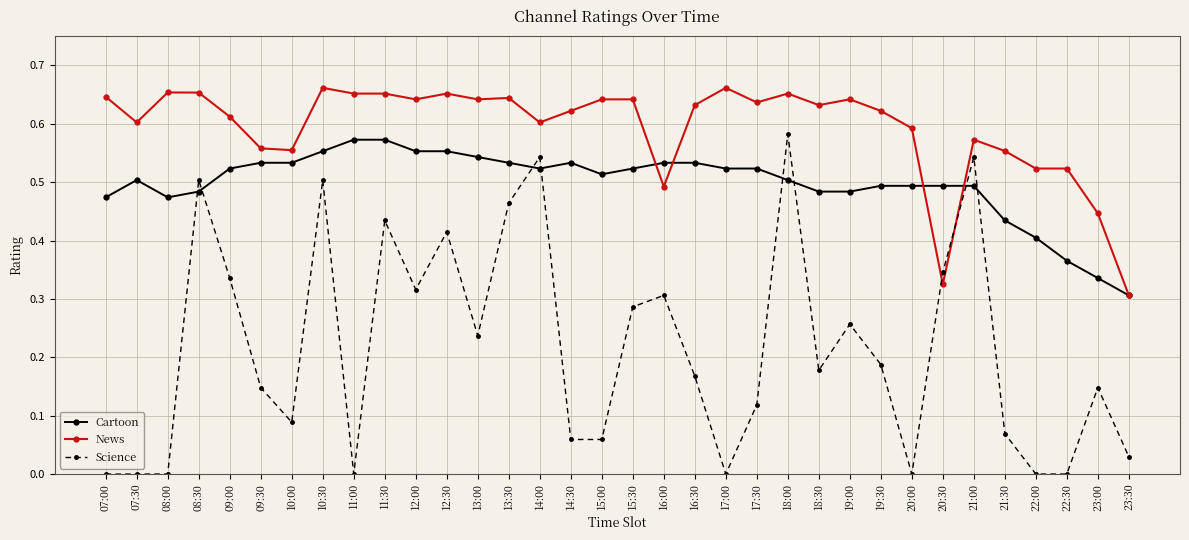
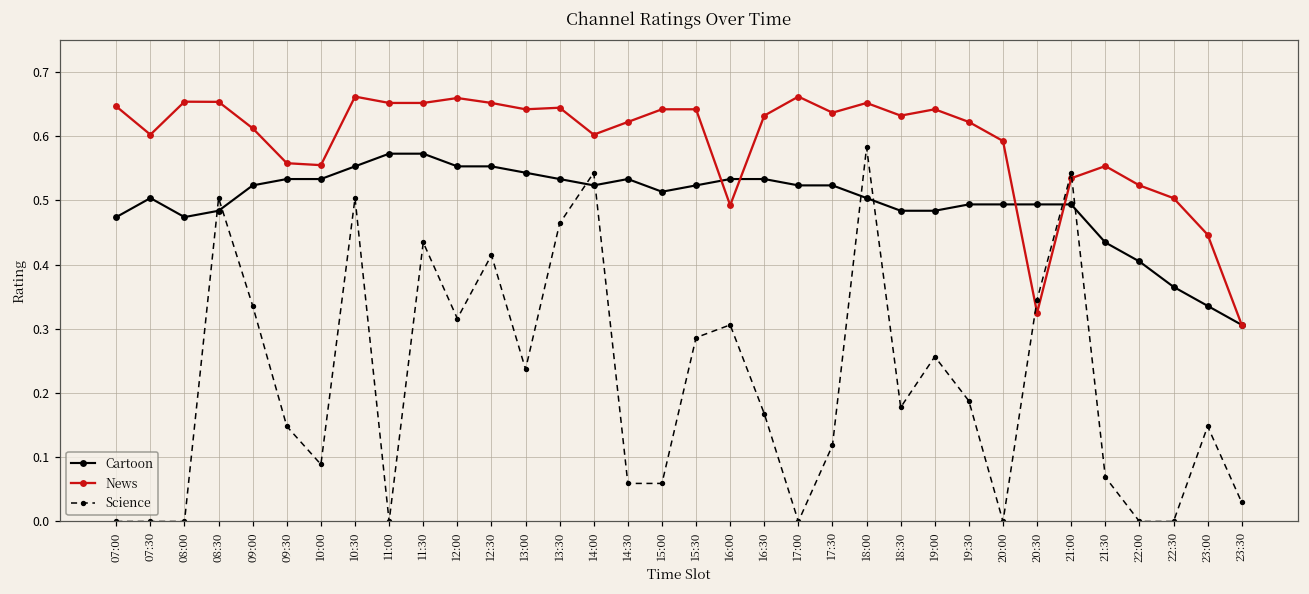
  {
    "News": {
      "07:00": 0.65,
      "07:30": 0.60,
      "08:00": 0.65,
      "08:30": 0.65,
      "09:00": 0.61,
      "09:30": 0.56,
      "10:00": 0.55,
      "10:30": 0.66,
      "11:00": 0.65,
      "11:30": 0.65,
-     "12:00": 0.64,
+     "12:00": 0.66,
      "12:30": 0.65,
      "13:00": 0.64,
      "13:30": 0.64,
      "14:00": 0.60,
      "14:30": 0.62,
      "15:00": 0.64,
      "15:30": 0.64,
      "16:00": 0.49,
      "16:30": 0.63,
      "17:00": 0.66,
      "17:30": 0.64,
      "18:00": 0.65,
      "18:30": 0.63,
      "19:00": 0.64,
      "19:30": 0.62,
      "20:00": 0.59,
      "20:30": 0.32,
-     "21:00": 0.57,
+     "21:00": 0.53,
      "21:30": 0.55,
      "22:00": 0.52,
-     "22:30": 0.52,
+     "22:30": 0.50,
      "23:00": 0.45
    }
  }
